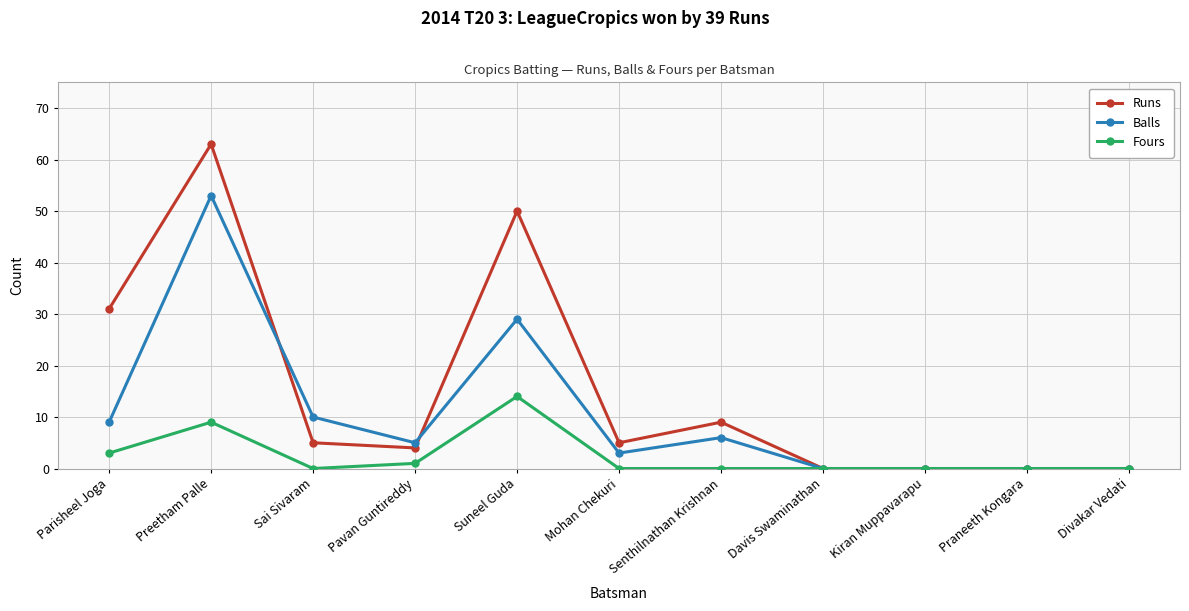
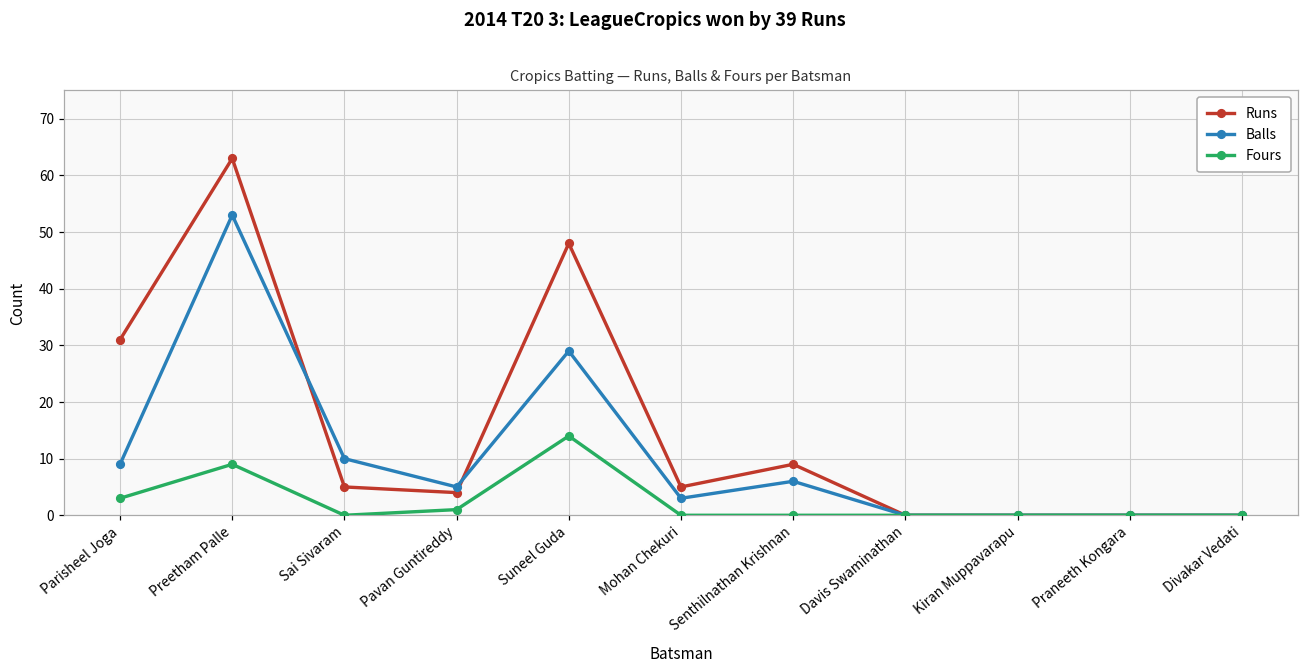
  {
    "Runs": {
      "Parisheel Joga": 31,
      "Preetham Palle": 63,
      "Sai Sivaram": 5,
      "Pavan Guntireddy": 4,
-     "Suneel Guda": 50,
+     "Suneel Guda": 48,
      "Mohan Chekuri": 5,
      "Senthilnathan Krishnan": 9
    },
    "Balls": {
      "Parisheel Joga": 9,
      "Preetham Palle": 53,
      "Sai Sivaram": 10,
      "Pavan Guntireddy": 5,
      "Suneel Guda": 29,
      "Mohan Chekuri": 3,
      "Senthilnathan Krishnan": 6
    },
    "Fours": {
      "Parisheel Joga": 3,
      "Preetham Palle": 9,
      "Sai Sivaram": 0,
      "Pavan Guntireddy": 1,
      "Suneel Guda": 14,
      "Mohan Chekuri": 0,
      "Senthilnathan Krishnan": 0
    }
  }
